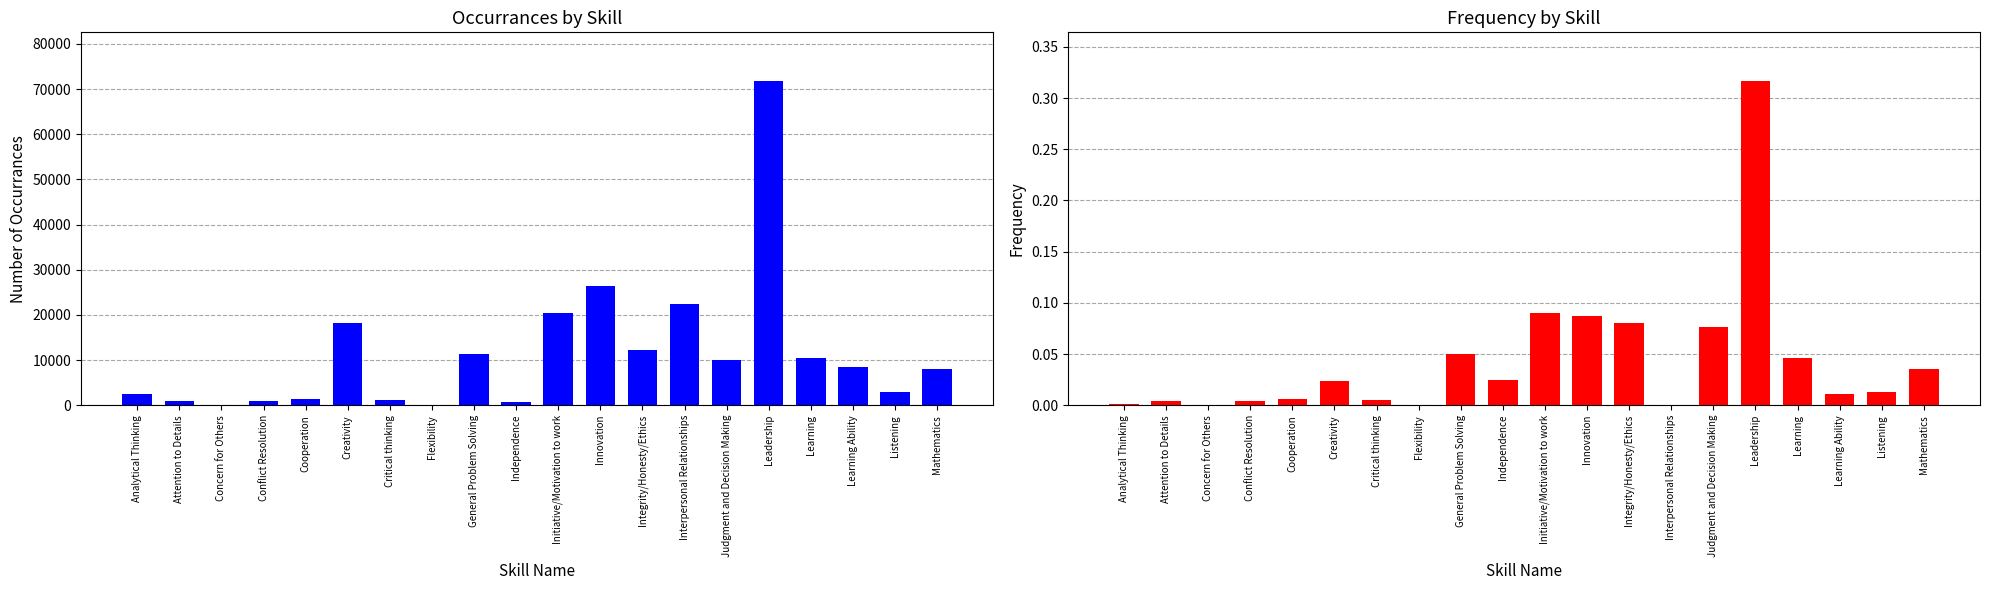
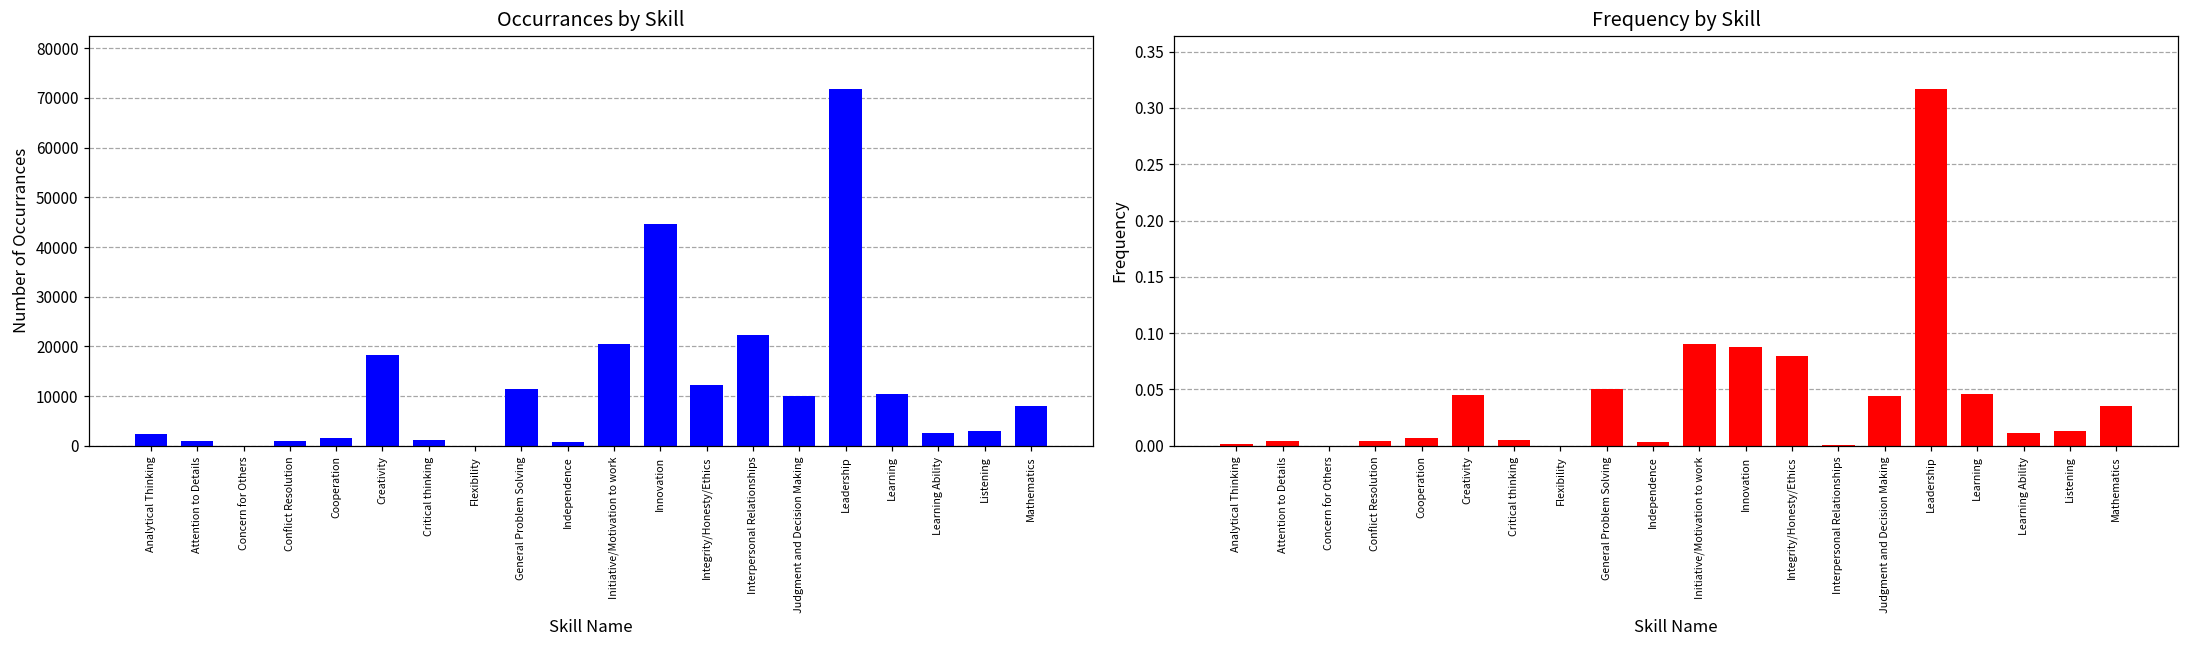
  {
    "Occurrances by Skill": {
      "Analytical Thinking": 2000,
      "Attention to Details": 1000,
      "Concern for Others": 0,
      "Conflict Resolution": 1000,
      "Cooperation": 1000,
      "Creativity": 18000,
      "Critical thinking": 1000,
      "Flexibility": 0,
      "General Problem Solving": 11000,
      "Independence": 1000,
      "Initiative/Motivation to work": 20000,
-     "Innovation": 26000,
+     "Innovation": 45000,
      "Integrity/Honesty/Ethics": 12000,
      "Interpersonal Relationships": 22000,
      "Judgment and Decision Making": 10000,
      "Leadership": 72000,
      "Learning": 10000,
-     "Learning Ability": 8000,
+     "Learning Ability": 3000,
      "Listening": 3000,
      "Mathematics": 8000
    },
    "Frequency by Skill": {
      "Attention to Details": 0.004,
      "Concern for Others": 0.000,
      "Conflict Resolution": 0.004,
      "Cooperation": 0.006,
-     "Creativity": 0.024,
+     "Creativity": 0.045,
      "Critical thinking": 0.005,
      "Flexibility": 0.000,
      "General Problem Solving": 0.050,
-     "Independence": 0.025,
+     "Independence": 0.003,
      "Initiative/Motivation to work": 0.090,
      "Innovation": 0.087,
      "Integrity/Honesty/Ethics": 0.080,
-     "Judgment and Decision Making": 0.077,
+     "Judgment and Decision Making": 0.044,
      "Leadership": 0.317,
      "Learning": 0.046,
      "Learning Ability": 0.011,
      "Listening": 0.013,
      "Mathematics": 0.035
    }
  }
